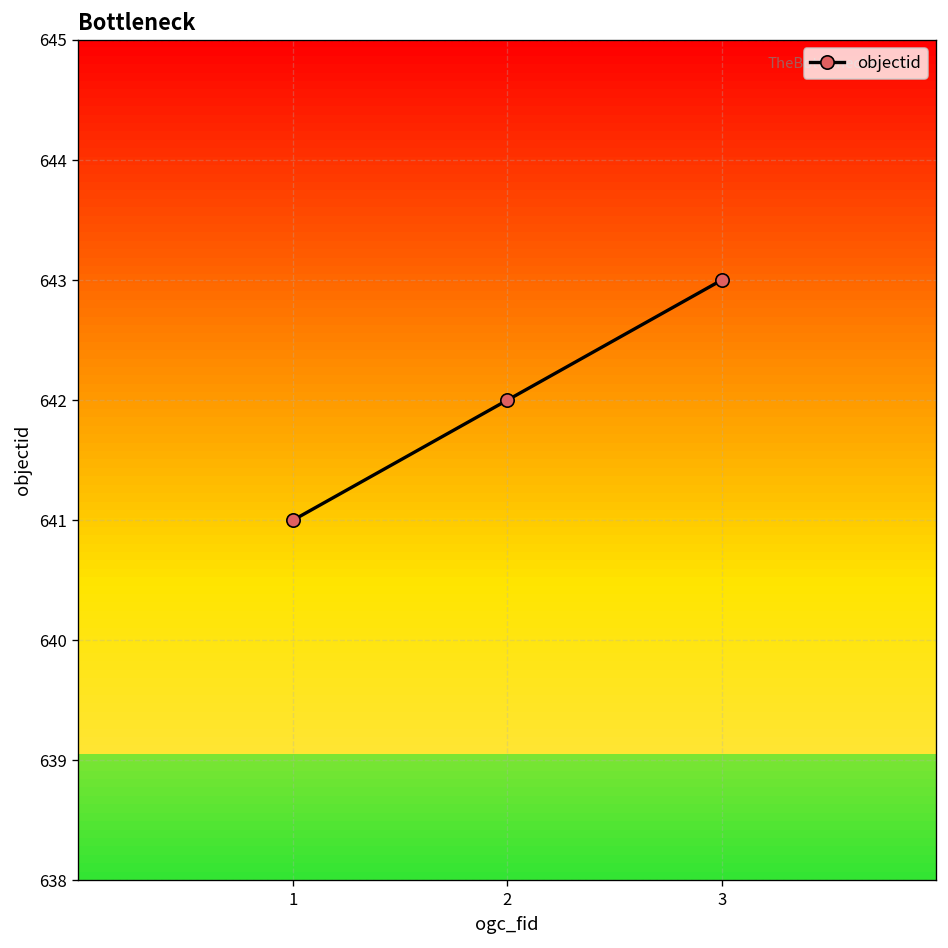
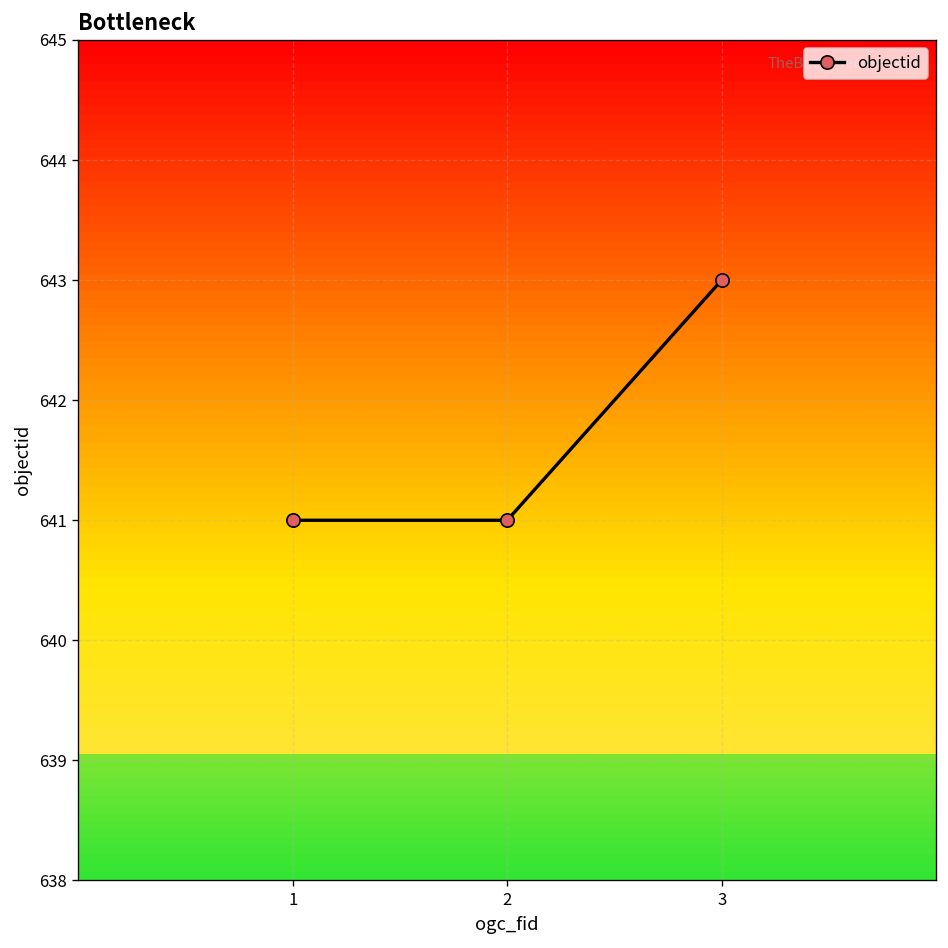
  {
    "1": 641,
-   "2": 642,
+   "2": 641,
    "3": 643
  }
